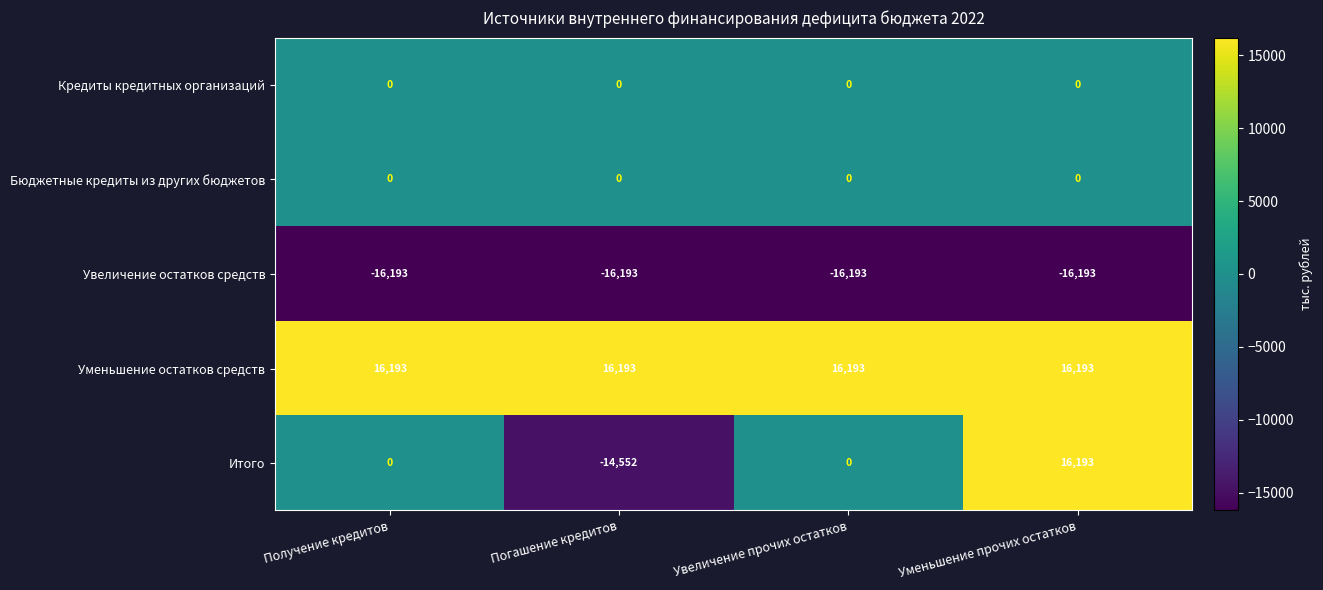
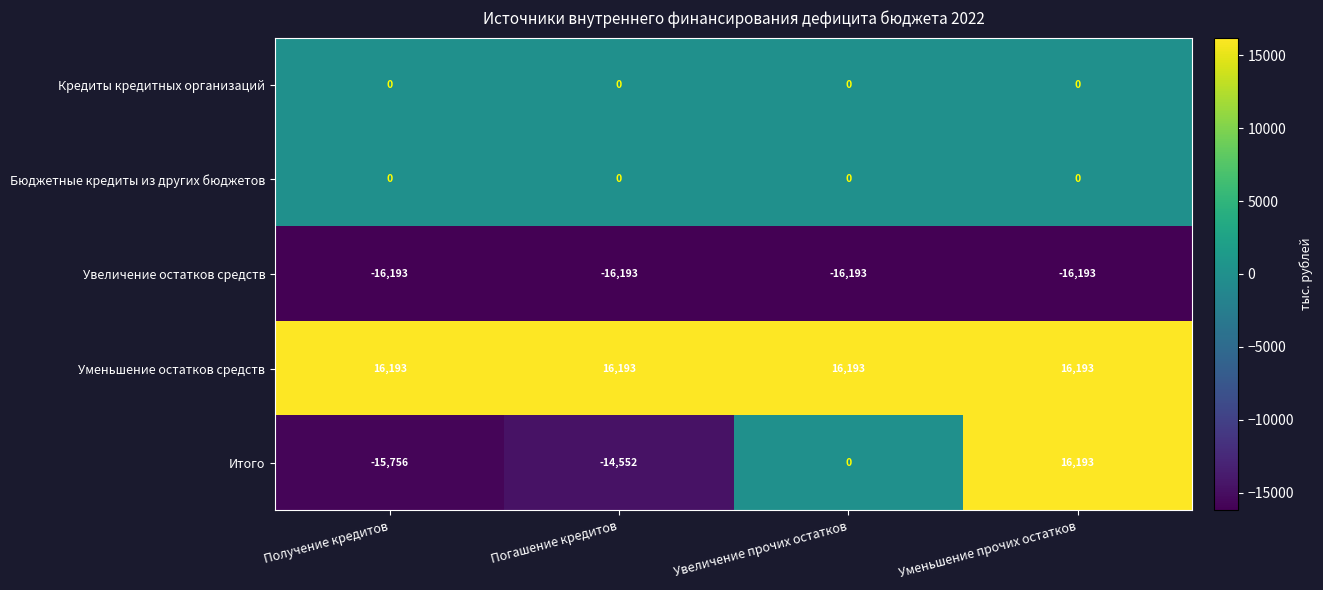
  {
    "Кредиты кредитных организаций": {
      "Получение кредитов": "0",
      "Погашение кредитов": "0",
      "Увеличение прочих остатков": "0",
      "Уменьшение прочих остатков": "0"
    },
    "Бюджетные кредиты из других бюджетов": {
      "Получение кредитов": "0",
      "Погашение кредитов": "0",
      "Увеличение прочих остатков": "0",
      "Уменьшение прочих остатков": "0"
    },
    "Увеличение остатков средств": {
      "Получение кредитов": "-16,193",
      "Погашение кредитов": "-16,193",
      "Увеличение прочих остатков": "-16,193",
      "Уменьшение прочих остатков": "-16,193"
    },
    "Уменьшение остатков средств": {
      "Получение кредитов": "16,193",
      "Погашение кредитов": "16,193",
      "Увеличение прочих остатков": "16,193",
      "Уменьшение прочих остатков": "16,193"
    },
    "Итого": {
-     "Получение кредитов": "0",
+     "Получение кредитов": "-15,756",
      "Погашение кредитов": "-14,552",
      "Увеличение прочих остатков": "0",
      "Уменьшение прочих остатков": "16,193"
    }
  }
